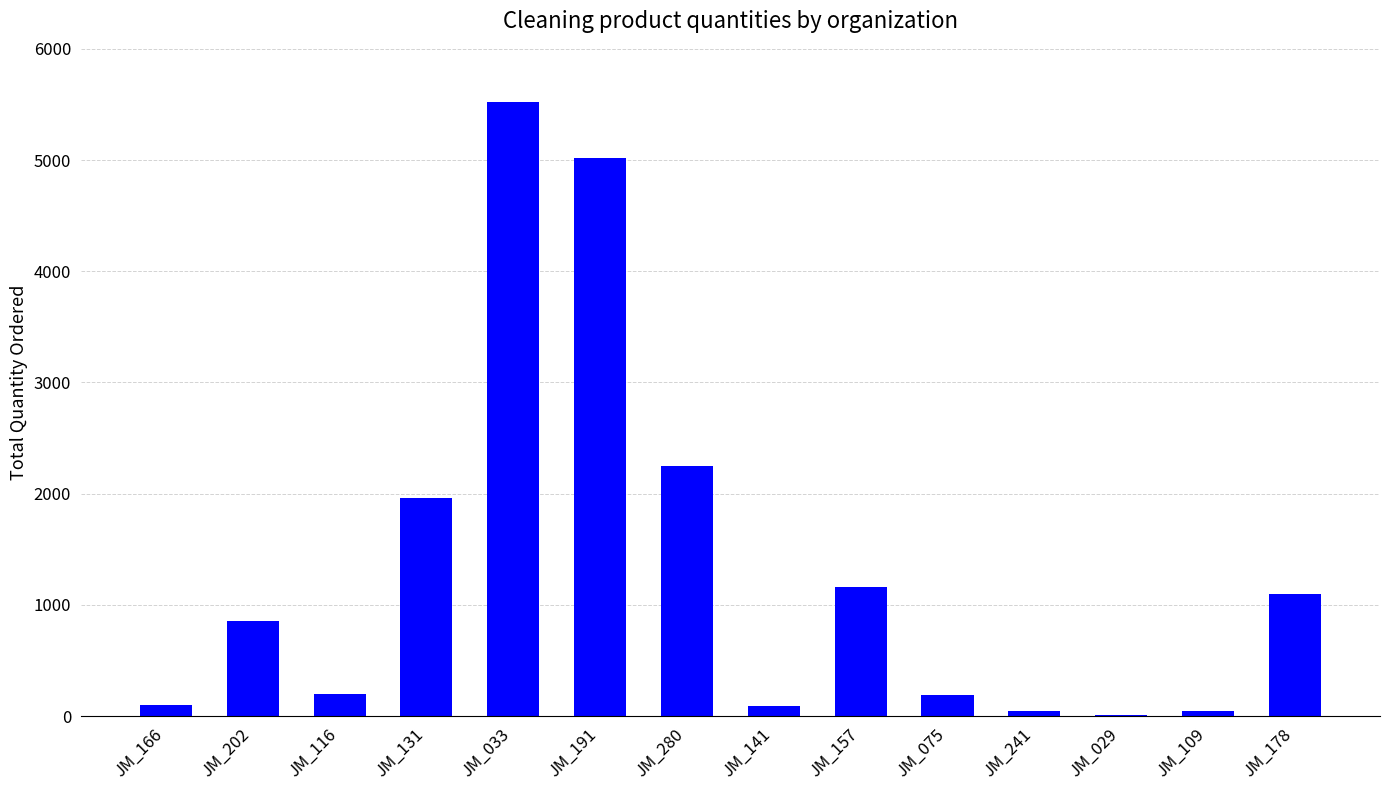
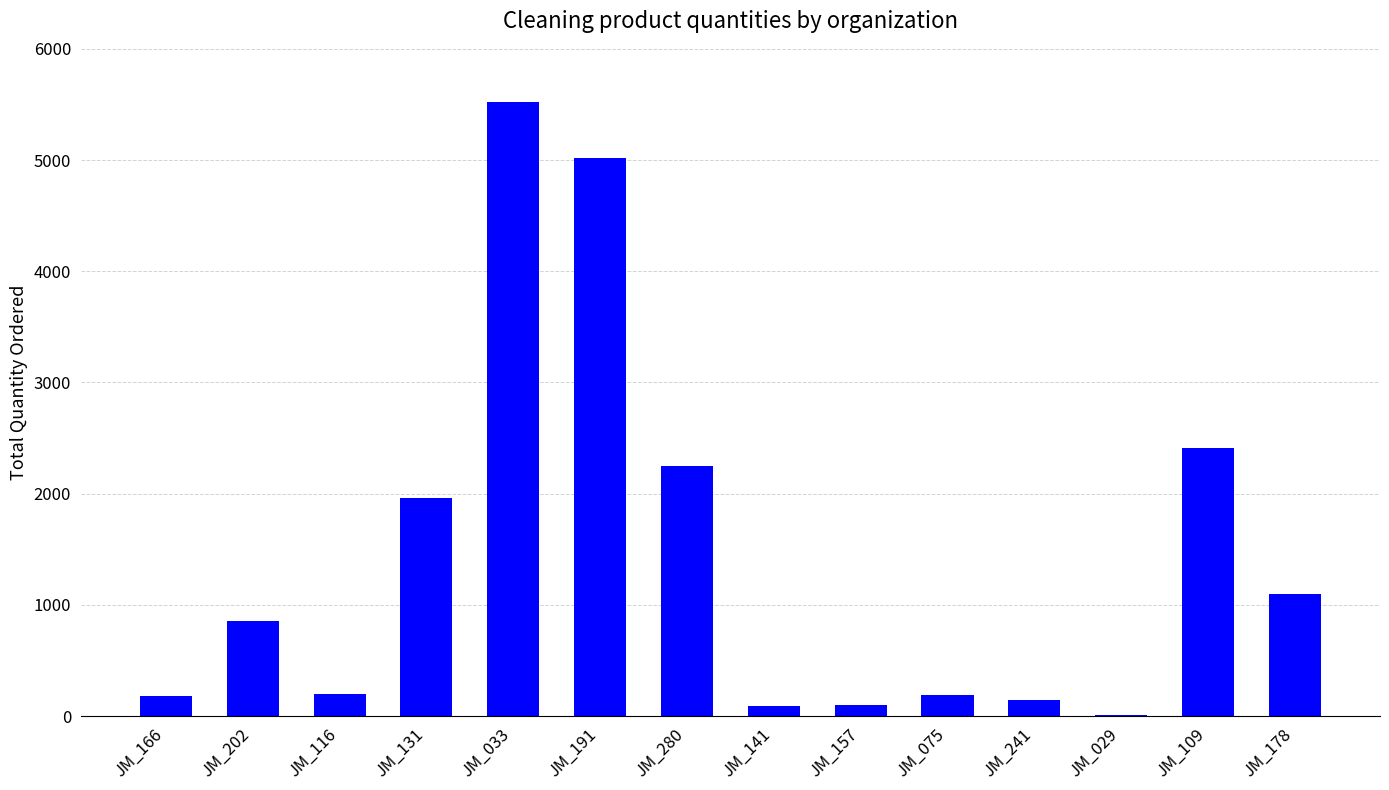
  {
-   "JM_166": 100,
+   "JM_166": 190,
    "JM_202": 850,
    "JM_116": 200,
    "JM_131": 1960,
    "JM_033": 5520,
    "JM_191": 5020,
    "JM_280": 2250,
    "JM_141": 90,
-   "JM_157": 1160,
+   "JM_157": 100,
    "JM_075": 190,
-   "JM_241": 50,
-   "JM_109": 40,
+   "JM_241": 140,
+   "JM_109": 2410,
    "JM_178": 1100
  }
